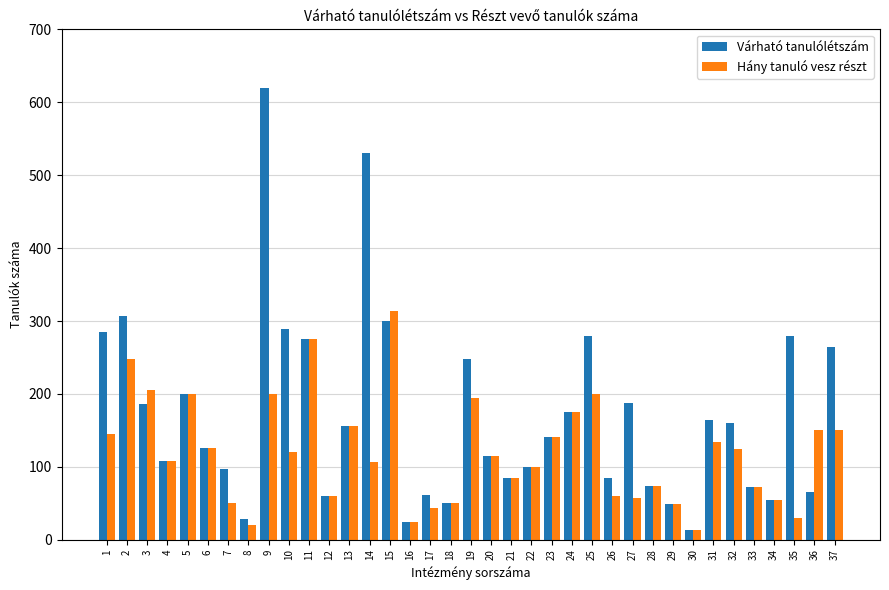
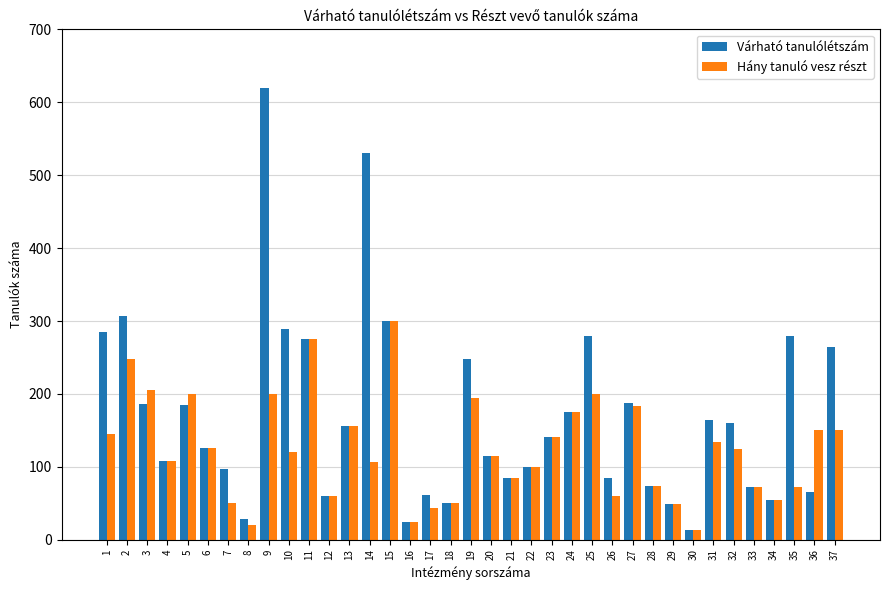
  {
    "Várható tanulólétszám": {
      "1": 290,
      "2": 310,
      "3": 190,
      "4": 110,
-     "5": 200,
+     "5": 190,
      "6": 130,
      "7": 100,
      "8": 30,
      "9": 620,
      "10": 290,
      "11": 280,
      "12": 60,
      "13": 160,
      "14": 530,
      "15": 300,
      "16": 20,
      "17": 60,
      "18": 50,
      "19": 250,
      "20": 120,
      "21": 90,
      "22": 100,
      "23": 140,
      "24": 180,
      "25": 280,
      "26": 90,
      "27": 190,
      "28": 70,
      "29": 50,
      "30": 10,
      "31": 160,
      "32": 160,
      "33": 70,
      "34": 50,
      "35": 280,
      "36": 70,
      "37": 270
    },
    "Hány tanuló vesz részt": {
      "1": 150,
      "2": 250,
      "3": 210,
      "4": 110,
      "5": 200,
      "6": 130,
      "7": 50,
      "8": 20,
      "9": 200,
      "10": 120,
      "11": 280,
      "12": 60,
      "13": 160,
      "14": 110,
-     "15": 310,
+     "15": 300,
      "16": 20,
      "17": 40,
      "18": 50,
      "19": 200,
      "20": 120,
      "21": 90,
      "22": 100,
      "23": 140,
      "24": 180,
      "25": 200,
      "26": 60,
-     "27": 60,
+     "27": 180,
      "28": 70,
      "29": 50,
      "30": 10,
      "31": 130,
      "32": 130,
      "33": 70,
      "34": 50,
-     "35": 30,
+     "35": 70,
      "36": 150,
      "37": 150
    }
  }
